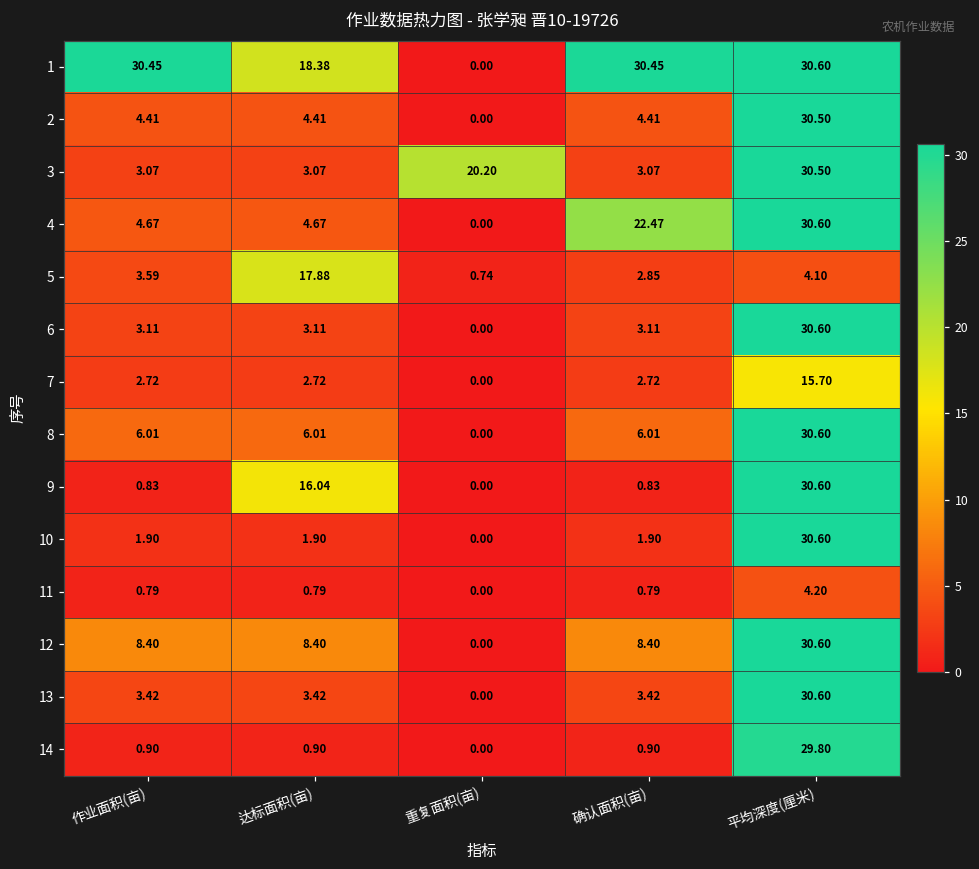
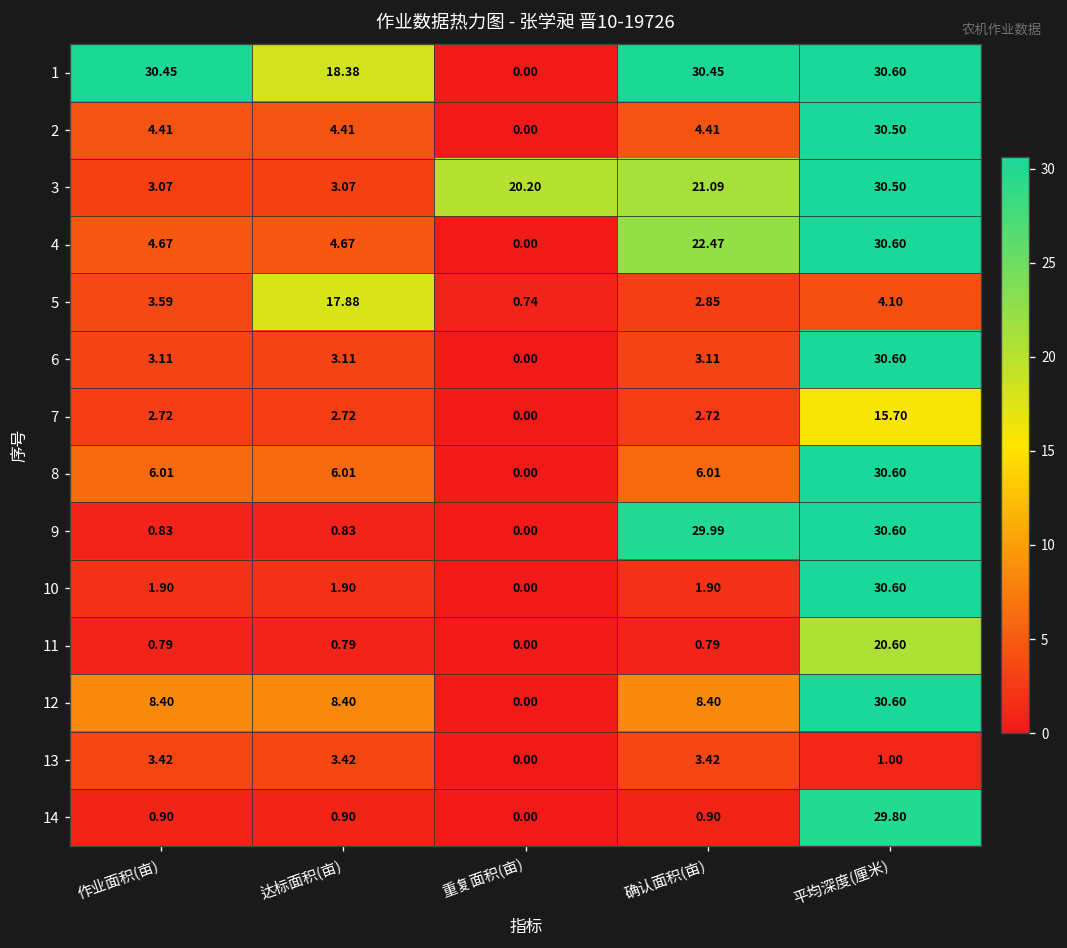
  {
    "1": {
      "作业面积(亩)": 30.45,
      "达标面积(亩)": 18.38,
      "重复面积(亩)": 0.00,
      "确认面积(亩)": 30.45,
      "平均深度(厘米)": 30.60
    },
    "2": {
      "作业面积(亩)": 4.41,
      "达标面积(亩)": 4.41,
      "重复面积(亩)": 0.00,
      "确认面积(亩)": 4.41,
      "平均深度(厘米)": 30.50
    },
    "3": {
      "作业面积(亩)": 3.07,
      "达标面积(亩)": 3.07,
      "重复面积(亩)": 20.20,
-     "确认面积(亩)": 3.07,
+     "确认面积(亩)": 21.09,
      "平均深度(厘米)": 30.50
    },
    "4": {
      "作业面积(亩)": 4.67,
      "达标面积(亩)": 4.67,
      "重复面积(亩)": 0.00,
      "确认面积(亩)": 22.47,
      "平均深度(厘米)": 30.60
    },
    "5": {
      "作业面积(亩)": 3.59,
      "达标面积(亩)": 17.88,
      "重复面积(亩)": 0.74,
      "确认面积(亩)": 2.85,
      "平均深度(厘米)": 4.10
    },
    "6": {
      "作业面积(亩)": 3.11,
      "达标面积(亩)": 3.11,
      "重复面积(亩)": 0.00,
      "确认面积(亩)": 3.11,
      "平均深度(厘米)": 30.60
    },
    "7": {
      "作业面积(亩)": 2.72,
      "达标面积(亩)": 2.72,
      "重复面积(亩)": 0.00,
      "确认面积(亩)": 2.72,
      "平均深度(厘米)": 15.70
    },
    "8": {
      "作业面积(亩)": 6.01,
      "达标面积(亩)": 6.01,
      "重复面积(亩)": 0.00,
      "确认面积(亩)": 6.01,
      "平均深度(厘米)": 30.60
    },
    "9": {
      "作业面积(亩)": 0.83,
-     "达标面积(亩)": 16.04,
+     "达标面积(亩)": 0.83,
      "重复面积(亩)": 0.00,
-     "确认面积(亩)": 0.83,
+     "确认面积(亩)": 29.99,
      "平均深度(厘米)": 30.60
    },
    "10": {
      "作业面积(亩)": 1.90,
      "达标面积(亩)": 1.90,
      "重复面积(亩)": 0.00,
      "确认面积(亩)": 1.90,
      "平均深度(厘米)": 30.60
    },
    "11": {
      "作业面积(亩)": 0.79,
      "达标面积(亩)": 0.79,
      "重复面积(亩)": 0.00,
      "确认面积(亩)": 0.79,
-     "平均深度(厘米)": 4.20
+     "平均深度(厘米)": 20.60
    },
    "12": {
      "作业面积(亩)": 8.40,
      "达标面积(亩)": 8.40,
      "重复面积(亩)": 0.00,
      "确认面积(亩)": 8.40,
      "平均深度(厘米)": 30.60
    },
    "13": {
      "作业面积(亩)": 3.42,
      "达标面积(亩)": 3.42,
      "重复面积(亩)": 0.00,
      "确认面积(亩)": 3.42,
-     "平均深度(厘米)": 30.60
+     "平均深度(厘米)": 1.00
    },
    "14": {
      "作业面积(亩)": 0.90,
      "达标面积(亩)": 0.90,
      "重复面积(亩)": 0.00,
      "确认面积(亩)": 0.90,
      "平均深度(厘米)": 29.80
    }
  }
